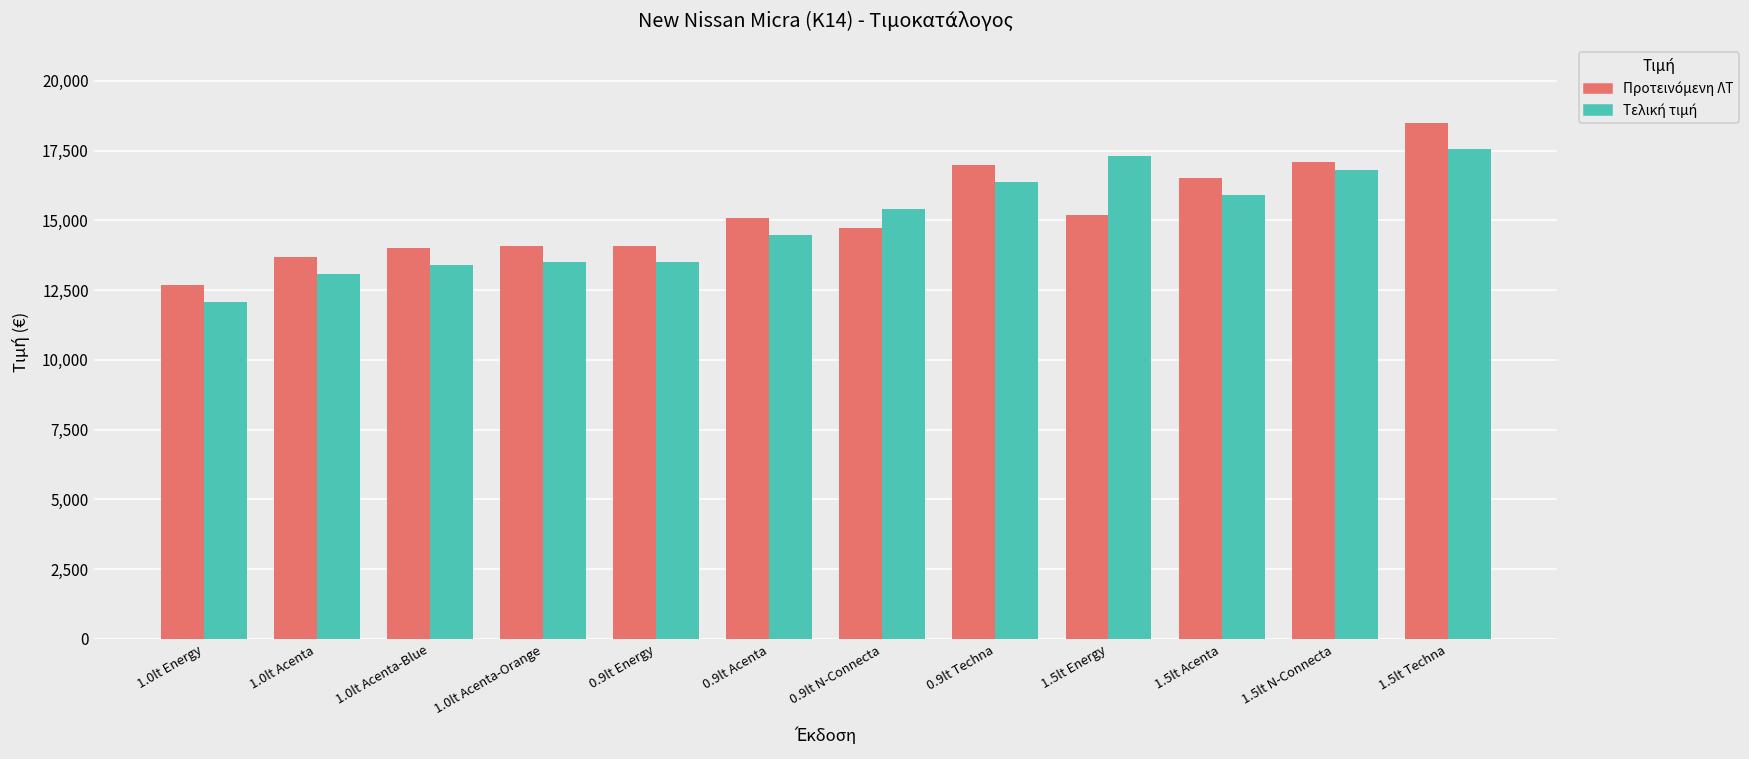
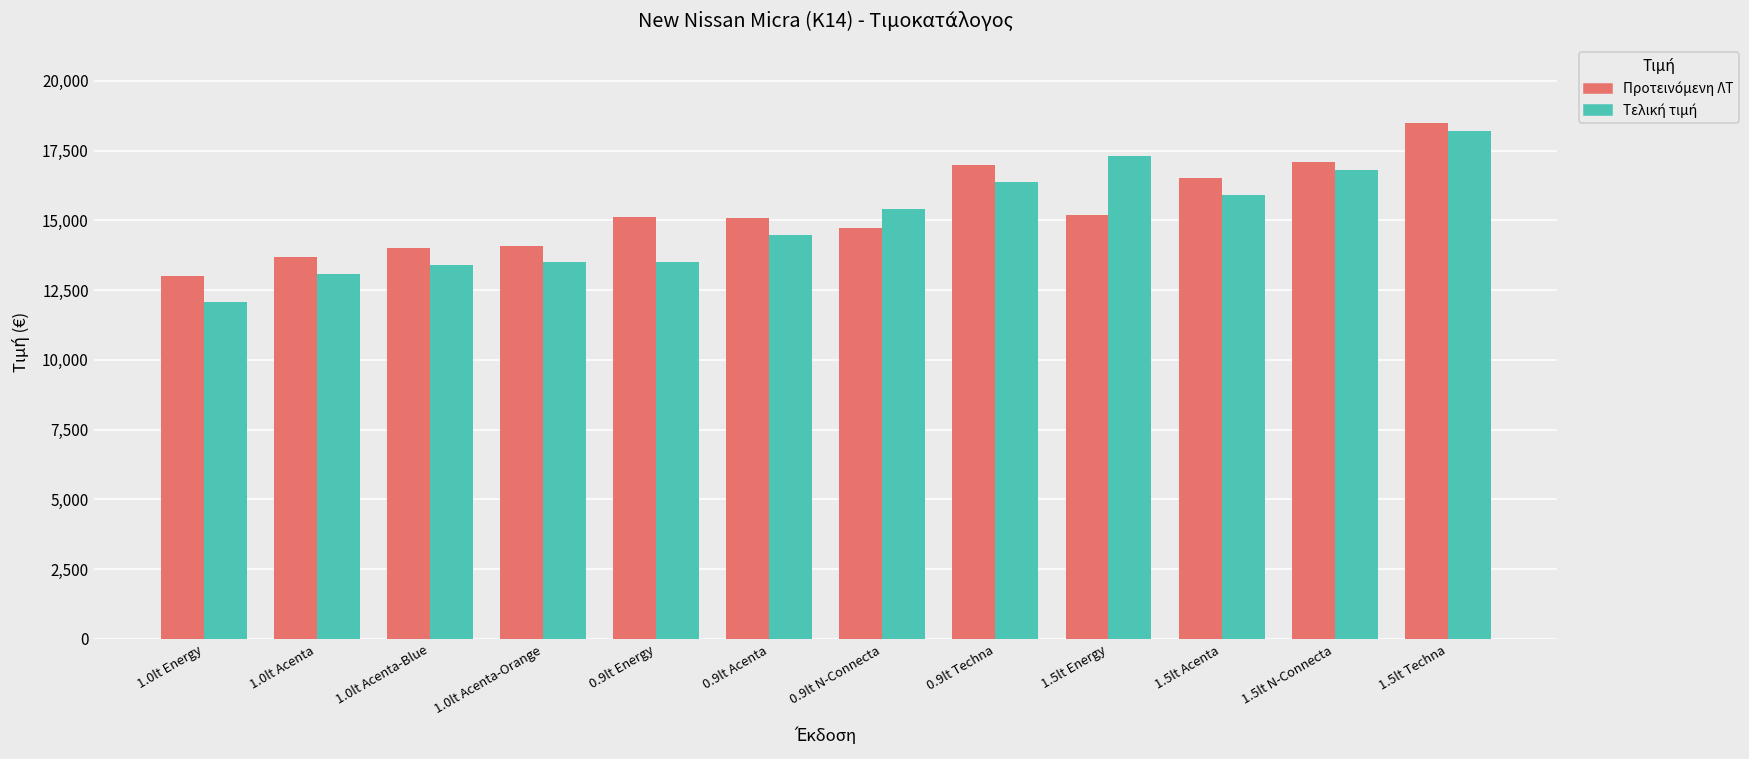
  {
    "Προτεινόμενη ΛΤ": {
-     "1.0lt Energy": "12,700",
+     "1.0lt Energy": "13,000",
      "1.0lt Acenta": "13,700",
      "1.0lt Acenta-Blue": "14,000",
      "1.0lt Acenta-Orange": "14,100",
-     "0.9lt Energy": "14,100",
+     "0.9lt Energy": "15,100",
      "0.9lt Acenta": "15,100",
      "0.9lt N-Connecta": "14,700",
      "0.9lt Techna": "17,000",
      "1.5lt Energy": "15,200",
      "1.5lt Acenta": "16,500",
      "1.5lt N-Connecta": "17,100",
      "1.5lt Techna": "18,500"
    },
    "Τελική τιμή": {
      "1.0lt Energy": "12,100",
      "1.0lt Acenta": "13,100",
      "1.0lt Acenta-Blue": "13,400",
      "1.0lt Acenta-Orange": "13,500",
      "0.9lt Energy": "13,500",
      "0.9lt Acenta": "14,500",
      "0.9lt N-Connecta": "15,400",
      "0.9lt Techna": "16,400",
      "1.5lt Energy": "17,300",
      "1.5lt Acenta": "15,900",
      "1.5lt N-Connecta": "16,800",
-     "1.5lt Techna": "17,500"
+     "1.5lt Techna": "18,200"
    }
  }
